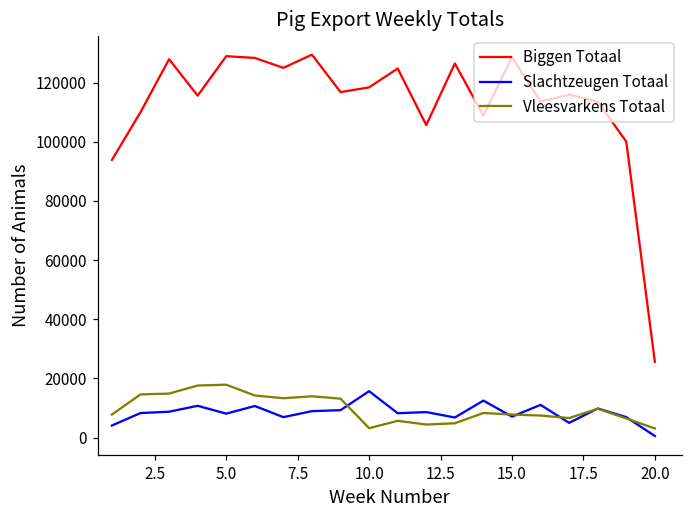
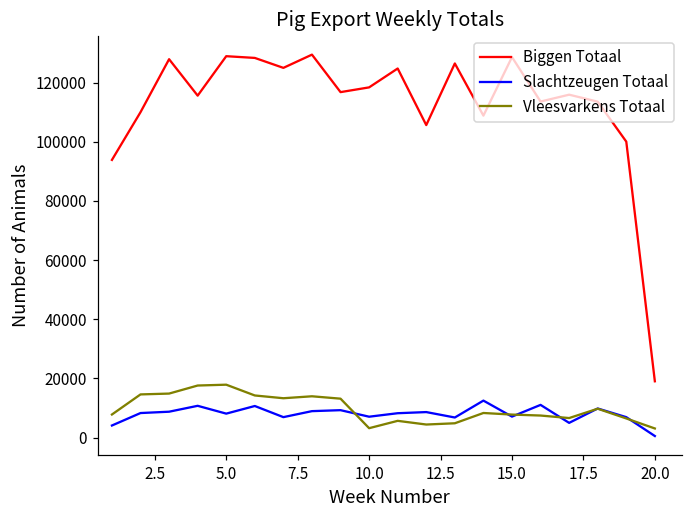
  {
    "Biggen Totaal": {
      "5.0": 129000,
      "10.0": 118000,
-     "20.0": 26000
+     "20.0": 19000
    },
    "Slachtzeugen Totaal": {
      "5.0": 8000,
-     "10.0": 16000,
+     "10.0": 7000,
      "20.0": 1000
    },
    "Vleesvarkens Totaal": {
      "5.0": 18000,
      "10.0": 3000,
      "20.0": 3000
    }
  }
